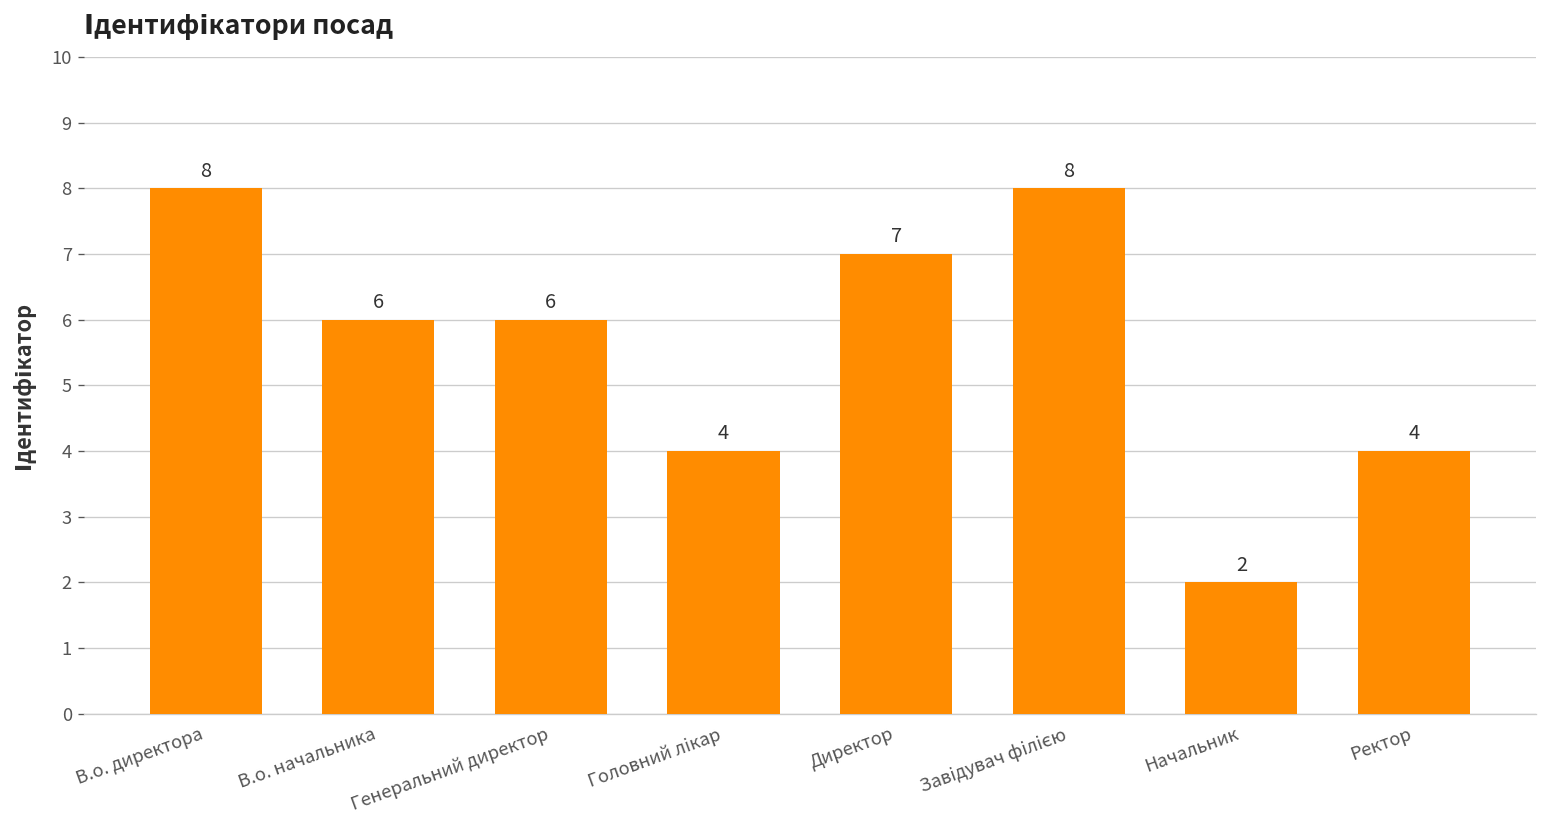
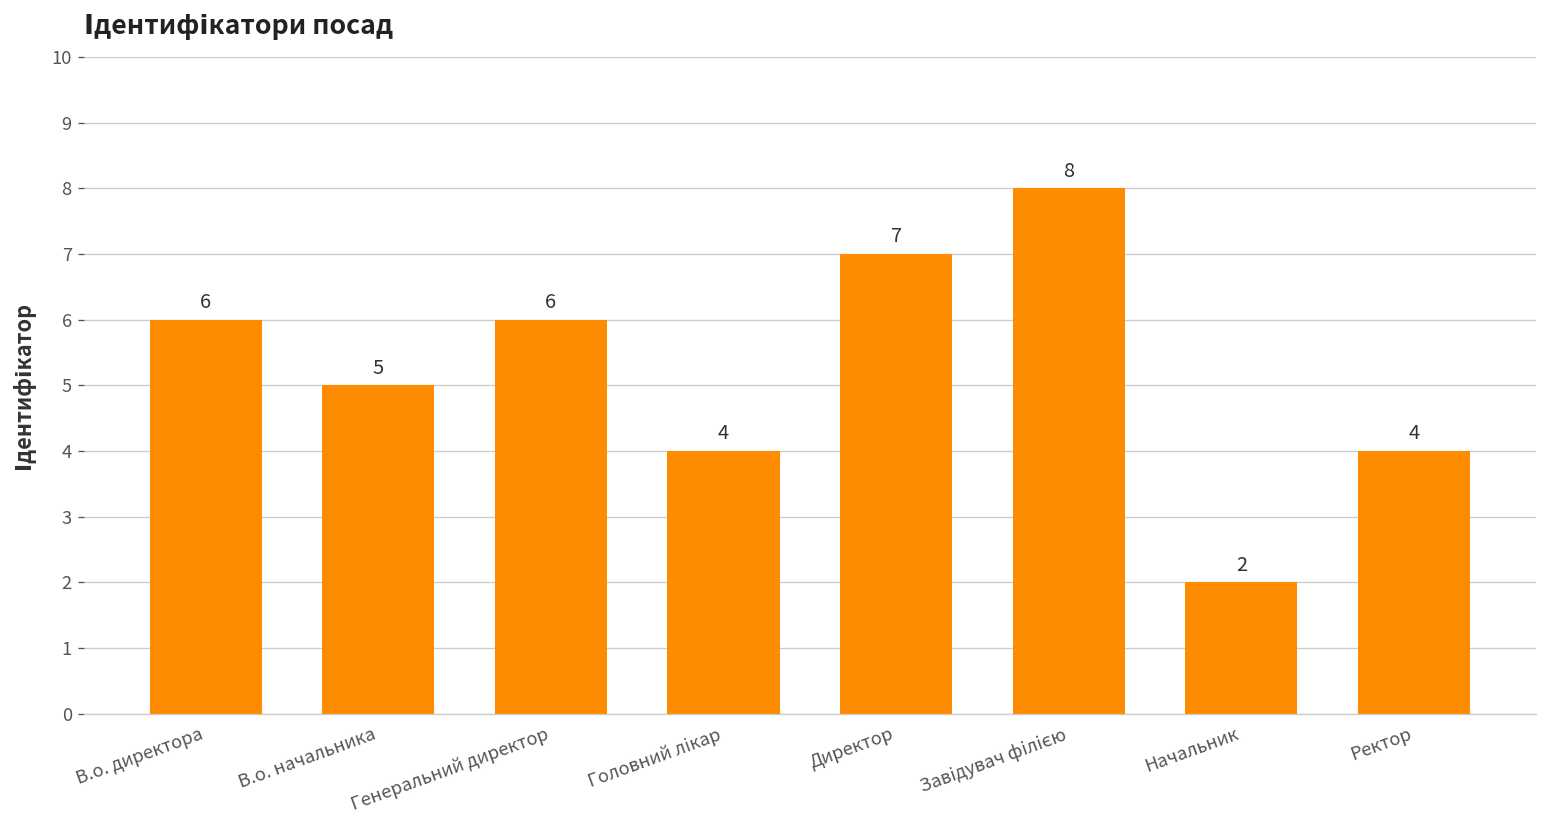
  {
-   "В.о. директора": 8,
-   "В.о. начальника": 6,
+   "В.о. директора": 6,
+   "В.о. начальника": 5,
    "Генеральний директор": 6,
    "Головний лікар": 4,
    "Директор": 7,
    "Завідувач філією": 8,
    "Начальник": 2,
    "Ректор": 4
  }
